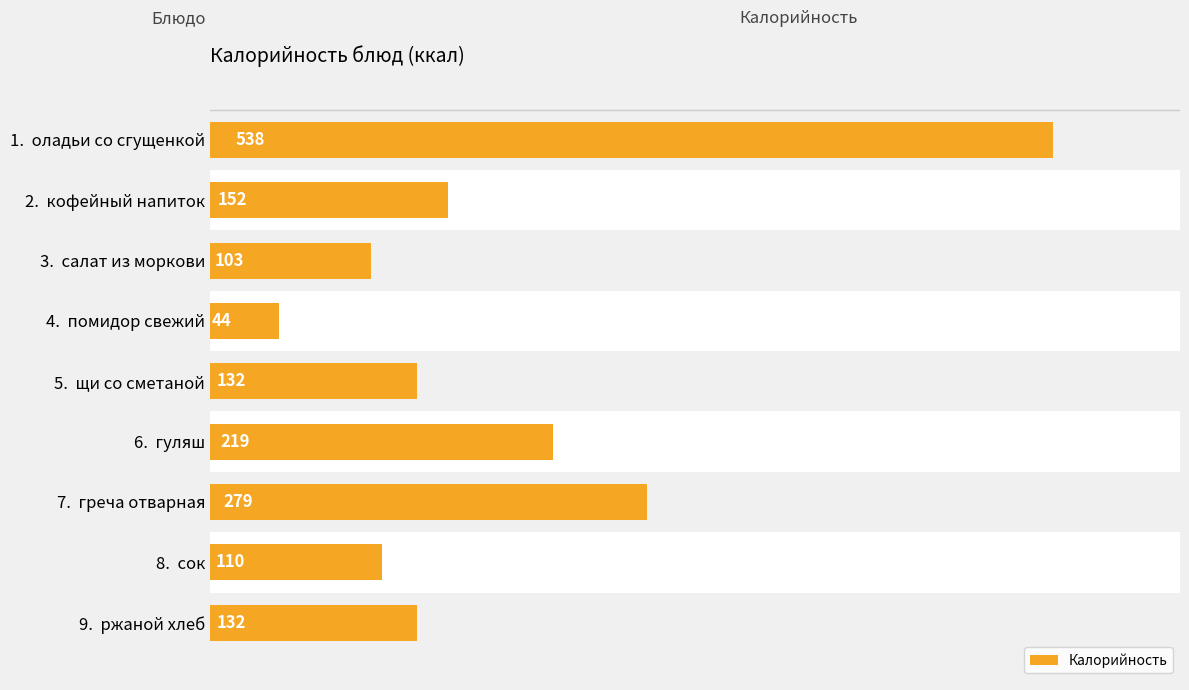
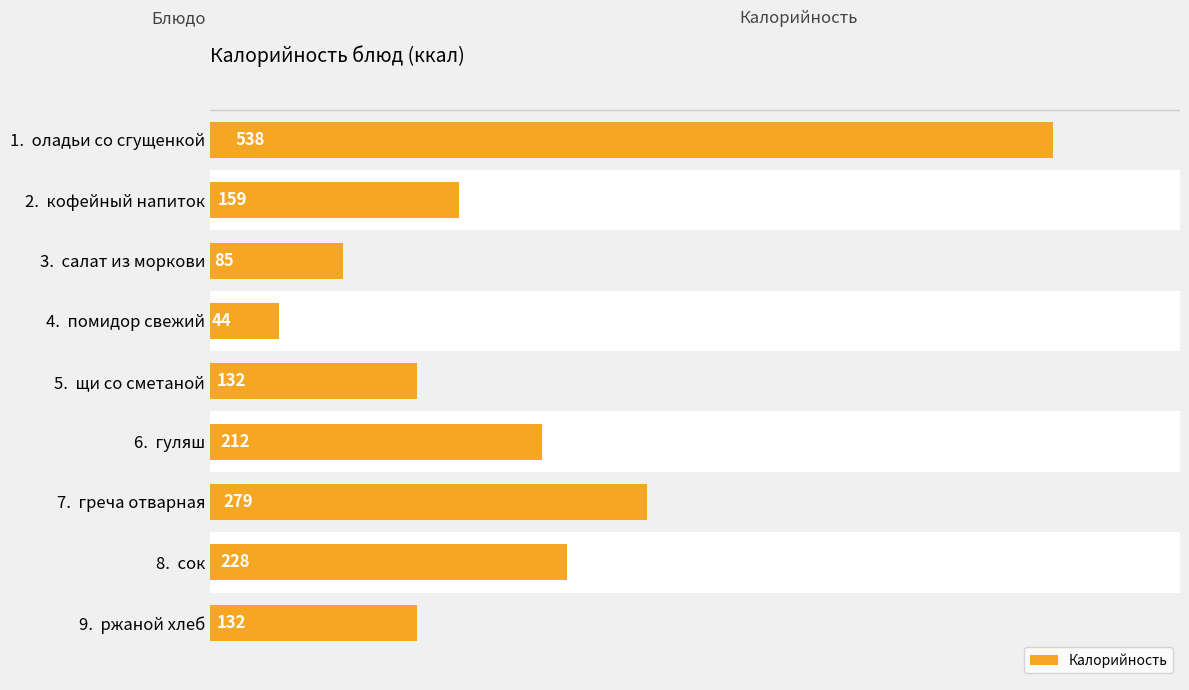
  {
    "1. оладьи со сгущенкой": 538,
-   "2. кофейный напиток": 152,
-   "3. салат из моркови": 103,
+   "2. кофейный напиток": 159,
+   "3. салат из моркови": 85,
    "4. помидор свежий": 44,
    "5. щи со сметаной": 132,
-   "6. гуляш": 219,
+   "6. гуляш": 212,
    "7. греча отварная": 279,
-   "8. сок": 110,
+   "8. сок": 228,
    "9. ржаной хлеб": 132
  }
